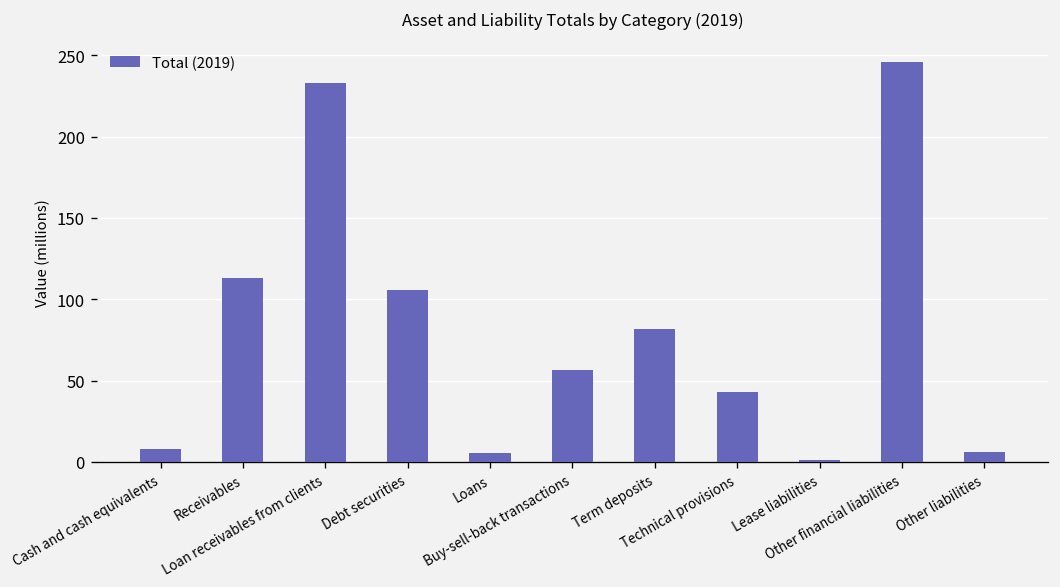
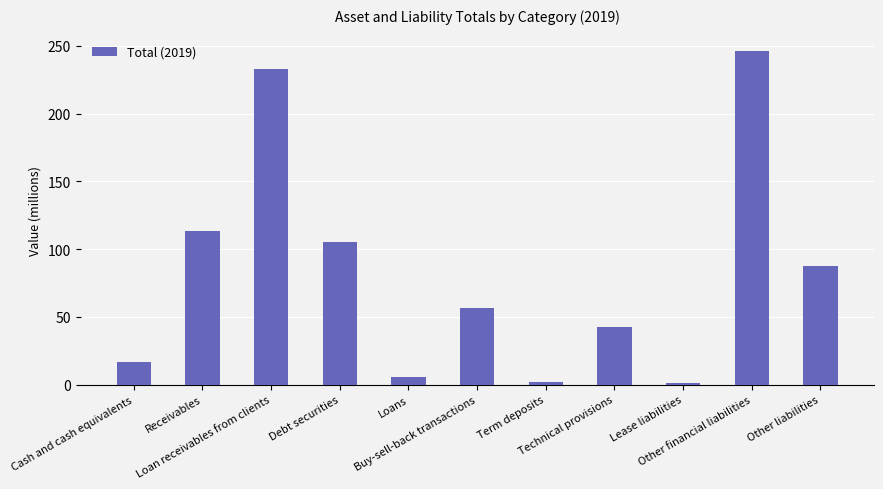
  {
-   "Cash and cash equivalents": 8,
+   "Cash and cash equivalents": 17,
    "Receivables": 113,
    "Loan receivables from clients": 233,
    "Debt securities": 106,
    "Loans": 5,
    "Buy-sell-back transactions": 56,
-   "Term deposits": 82,
+   "Term deposits": 2,
    "Technical provisions": 43,
    "Other financial liabilities": 246,
-   "Other liabilities": 6
+   "Other liabilities": 87
  }
